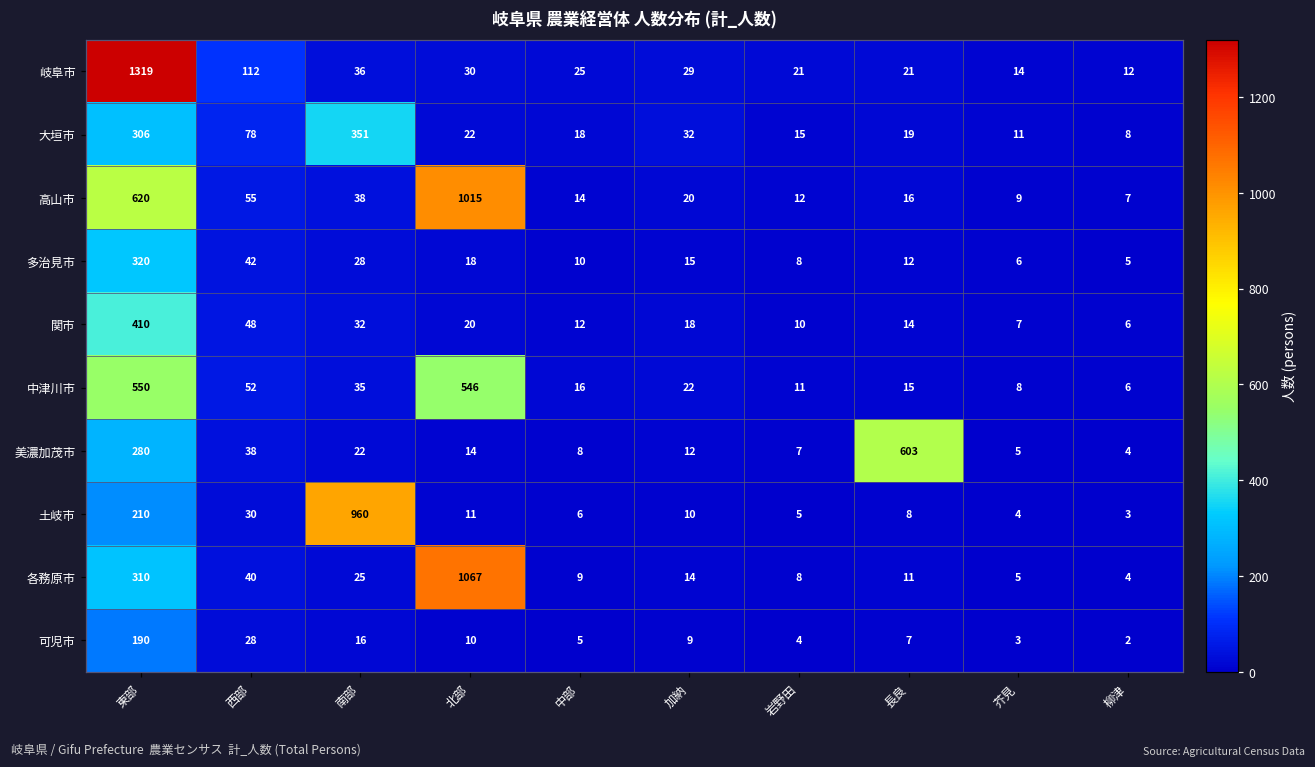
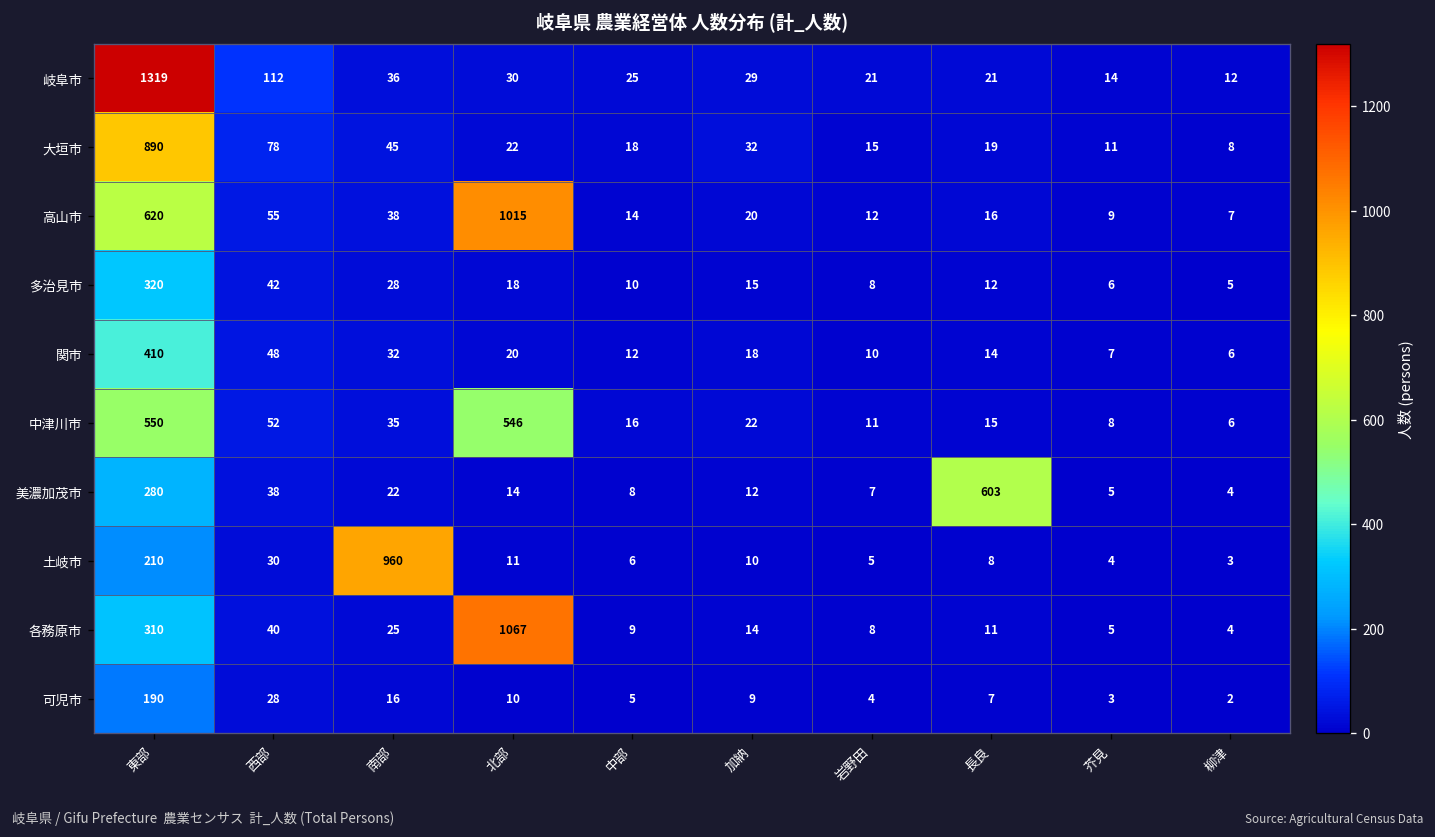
  {
    "岐阜市": {
      "東部": 1319,
      "西部": 112,
      "南部": 36,
      "北部": 30,
      "中部": 25,
      "加納": 29,
      "岩野田": 21,
      "長良": 21,
      "芥見": 14,
      "柳津": 12
    },
    "大垣市": {
-     "東部": 306,
+     "東部": 890,
      "西部": 78,
-     "南部": 351,
+     "南部": 45,
      "北部": 22,
      "中部": 18,
      "加納": 32,
      "岩野田": 15,
      "長良": 19,
      "芥見": 11,
      "柳津": 8
    },
    "高山市": {
      "東部": 620,
      "西部": 55,
      "南部": 38,
      "北部": 1015,
      "中部": 14,
      "加納": 20,
      "岩野田": 12,
      "長良": 16,
      "芥見": 9,
      "柳津": 7
    },
    "多治見市": {
      "東部": 320,
      "西部": 42,
      "南部": 28,
      "北部": 18,
      "中部": 10,
      "加納": 15,
      "岩野田": 8,
      "長良": 12,
      "芥見": 6,
      "柳津": 5
    },
    "関市": {
      "東部": 410,
      "西部": 48,
      "南部": 32,
      "北部": 20,
      "中部": 12,
      "加納": 18,
      "岩野田": 10,
      "長良": 14,
      "芥見": 7,
      "柳津": 6
    },
    "中津川市": {
      "東部": 550,
      "西部": 52,
      "南部": 35,
      "北部": 546,
      "中部": 16,
      "加納": 22,
      "岩野田": 11,
      "長良": 15,
      "芥見": 8,
      "柳津": 6
    },
    "美濃加茂市": {
      "東部": 280,
      "西部": 38,
      "南部": 22,
      "北部": 14,
      "中部": 8,
      "加納": 12,
      "岩野田": 7,
      "長良": 603,
      "芥見": 5,
      "柳津": 4
    },
    "土岐市": {
      "東部": 210,
      "西部": 30,
      "南部": 960,
      "北部": 11,
      "中部": 6,
      "加納": 10,
      "岩野田": 5,
      "長良": 8,
      "芥見": 4,
      "柳津": 3
    },
    "各務原市": {
      "東部": 310,
      "西部": 40,
      "南部": 25,
      "北部": 1067,
      "中部": 9,
      "加納": 14,
      "岩野田": 8,
      "長良": 11,
      "芥見": 5,
      "柳津": 4
    },
    "可児市": {
      "東部": 190,
      "西部": 28,
      "南部": 16,
      "北部": 10,
      "中部": 5,
      "加納": 9,
      "岩野田": 4,
      "長良": 7,
      "芥見": 3,
      "柳津": 2
    }
  }
